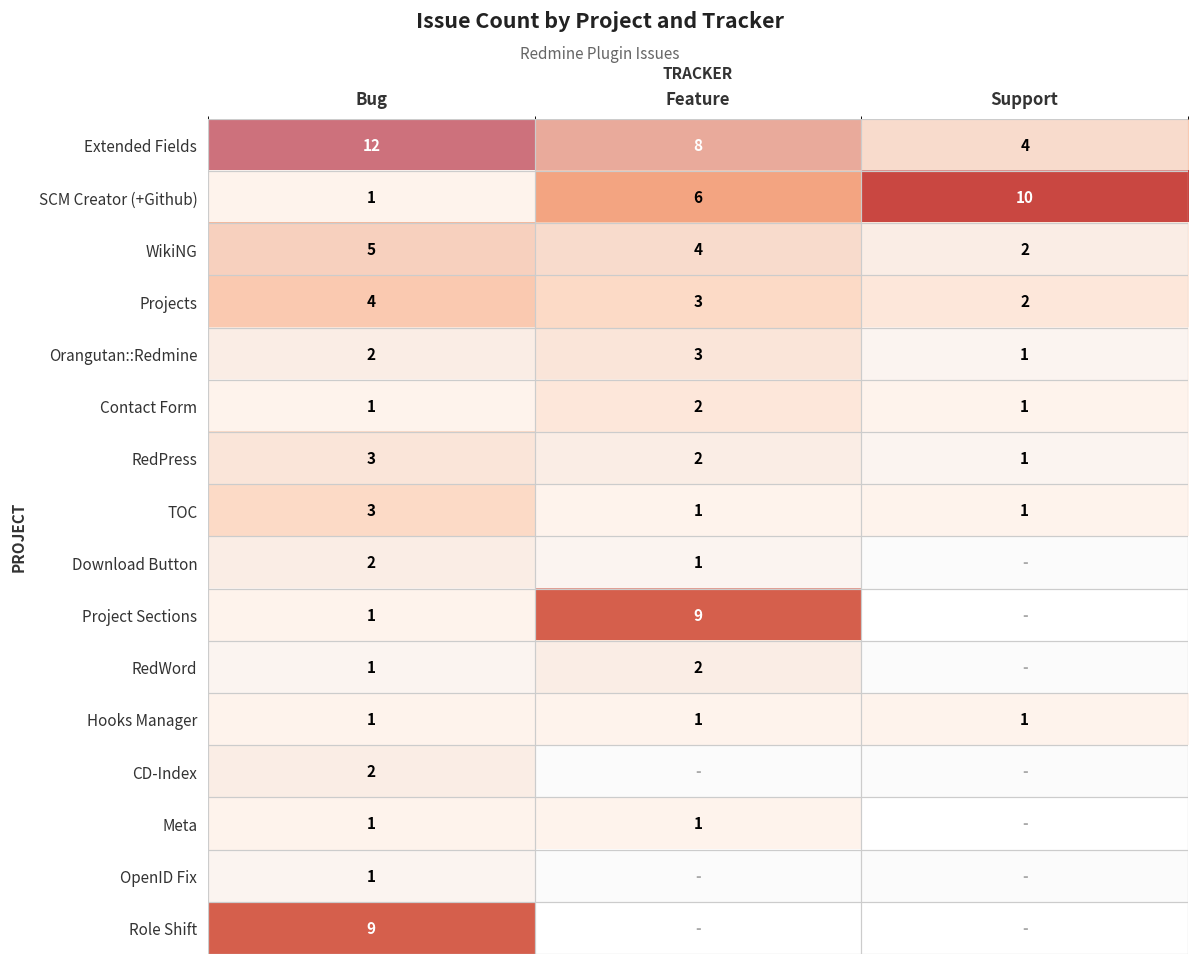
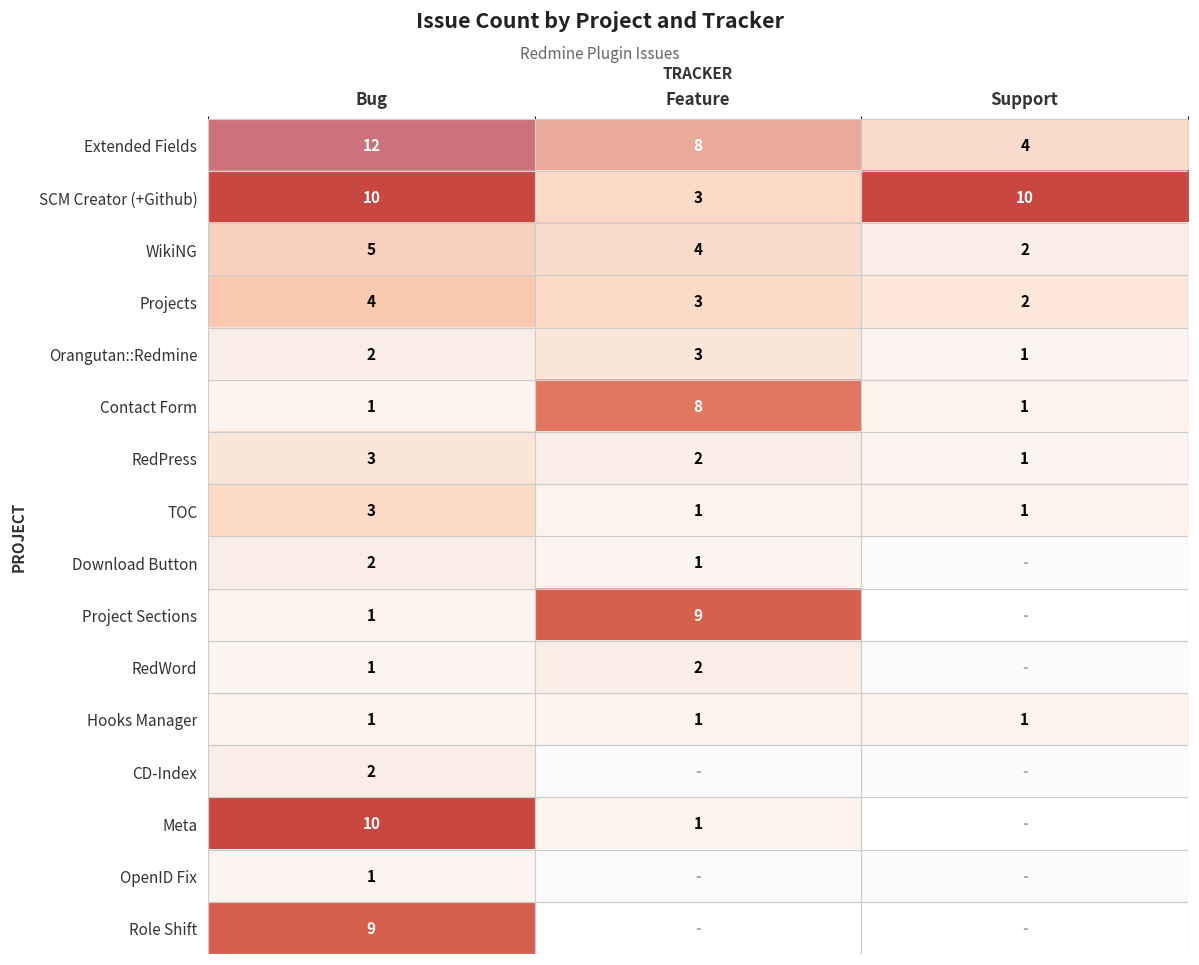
  {
    "Extended Fields": {
      "Bug": 12,
      "Feature": 8,
      "Support": 4
    },
    "SCM Creator (+Github)": {
-     "Bug": 1,
-     "Feature": 6,
+     "Bug": 10,
+     "Feature": 3,
      "Support": 10
    },
    "WikiNG": {
      "Bug": 5,
      "Feature": 4,
      "Support": 2
    },
    "Projects": {
      "Bug": 4,
      "Feature": 3,
      "Support": 2
    },
    "Orangutan::Redmine": {
      "Bug": 2,
      "Feature": 3,
      "Support": 1
    },
    "Contact Form": {
      "Bug": 1,
-     "Feature": 2,
+     "Feature": 8,
      "Support": 1
    },
    "RedPress": {
      "Bug": 3,
      "Feature": 2,
      "Support": 1
    },
    "TOC": {
      "Bug": 3,
      "Feature": 1,
      "Support": 1
    },
    "Download Button": {
      "Bug": 2,
      "Feature": 1
    },
    "Project Sections": {
      "Bug": 1,
      "Feature": 9
    },
    "RedWord": {
      "Bug": 1,
      "Feature": 2
    },
    "Hooks Manager": {
      "Bug": 1,
      "Feature": 1,
      "Support": 1
    },
    "CD-Index": {
      "Bug": 2
    },
    "Meta": {
-     "Bug": 1,
+     "Bug": 10,
      "Feature": 1
    },
    "OpenID Fix": {
      "Bug": 1
    },
    "Role Shift": {
      "Bug": 9
    }
  }
